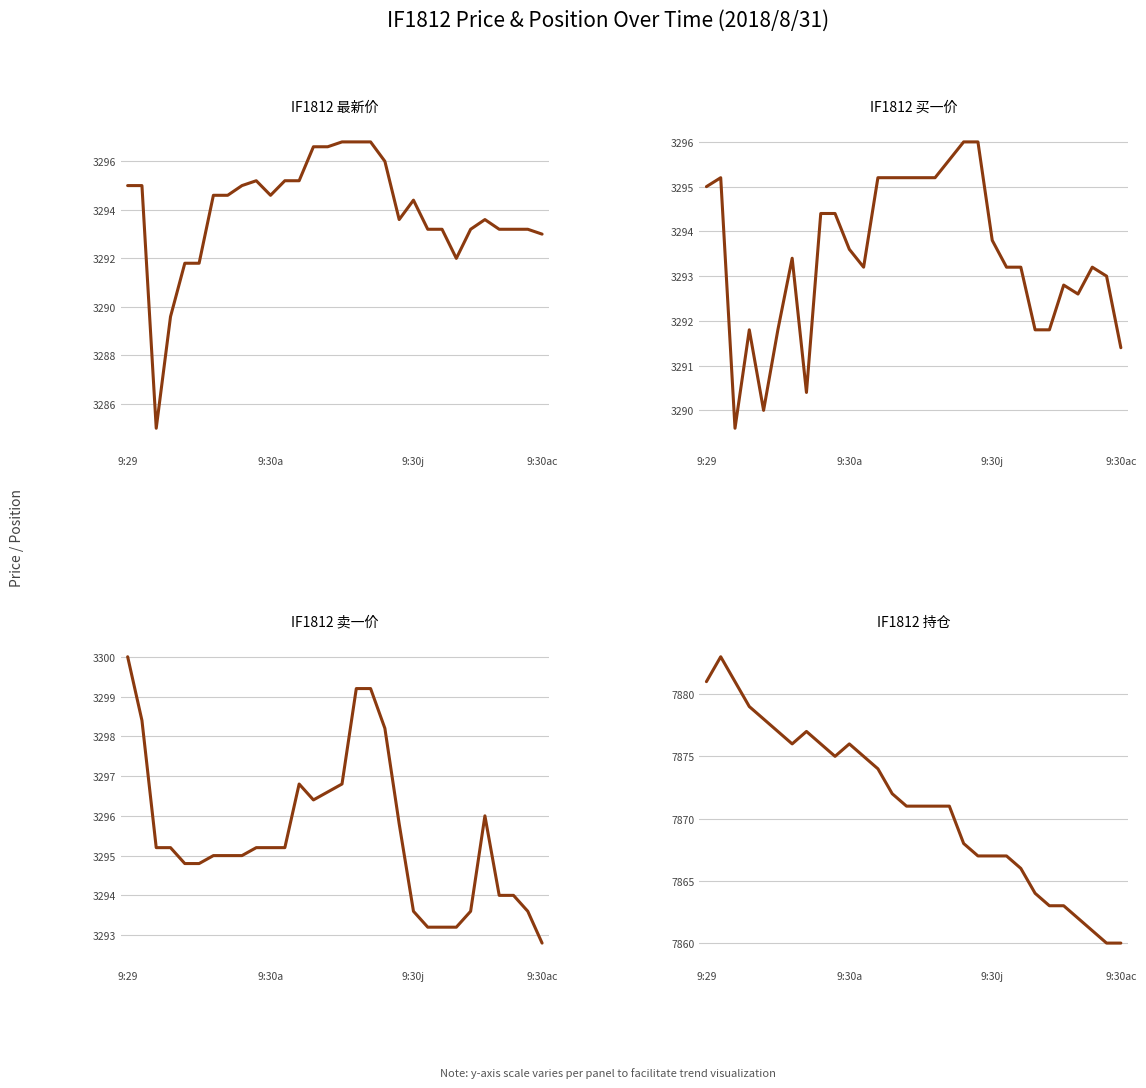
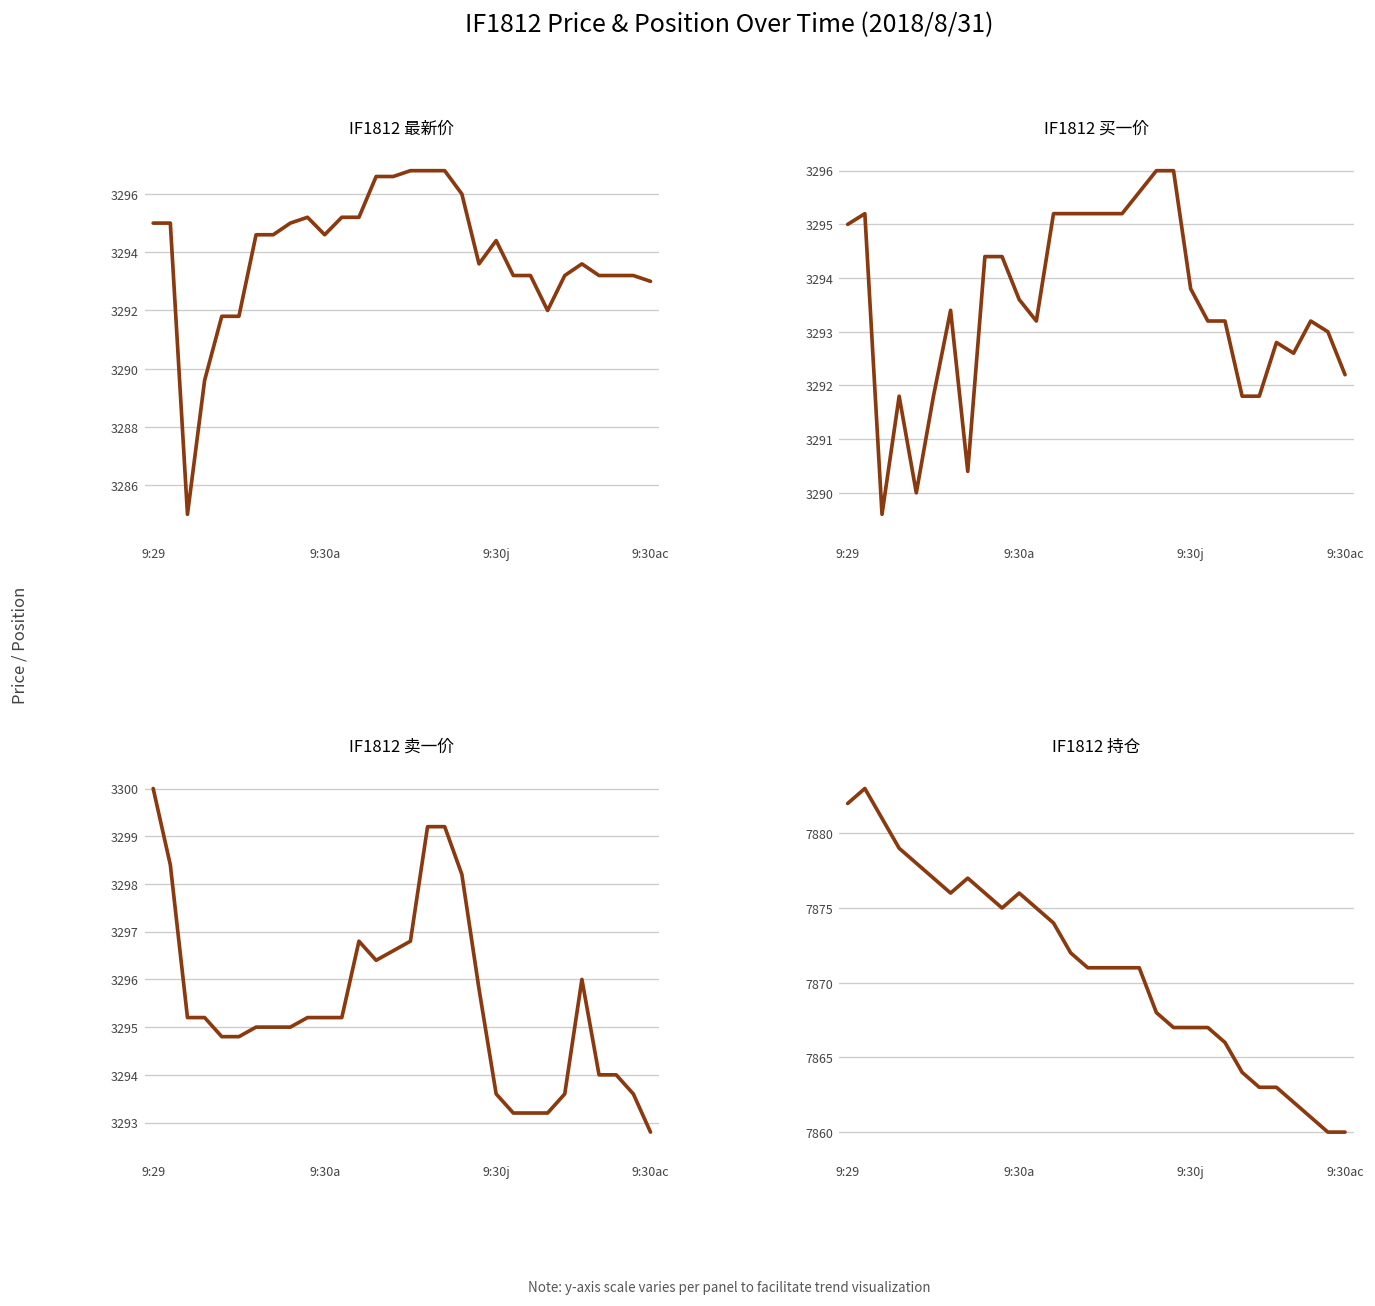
  {
    "IF1812 最新价": {
      "9:29": 3295.0,
      "9:30j": 3294.4,
      "9:30ac": 3293.0
    },
    "IF1812 买一价": {
      "9:29": 3295.0,
      "9:30j": 3293.8,
-     "9:30ac": 3291.4
+     "9:30ac": 3292.2
    },
    "IF1812 卖一价": {
      "9:29": 3300.0,
      "9:30j": 3293.6,
      "9:30ac": 3292.8
    },
    "IF1812 持仓": {
-     "9:29": 7881,
+     "9:29": 7882,
      "9:30j": 7867,
      "9:30ac": 7860
    }
  }
